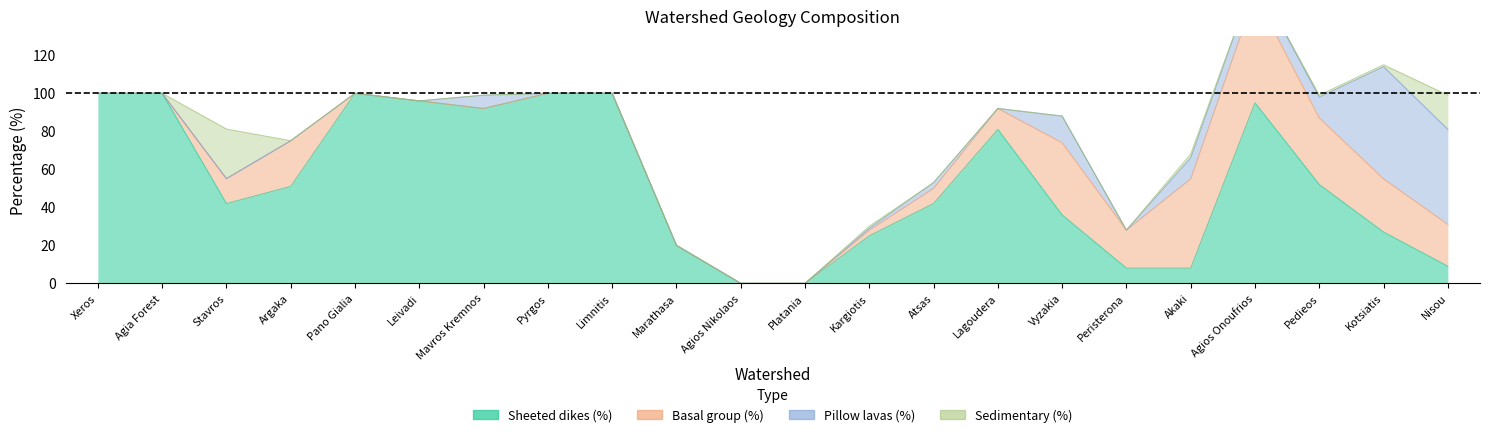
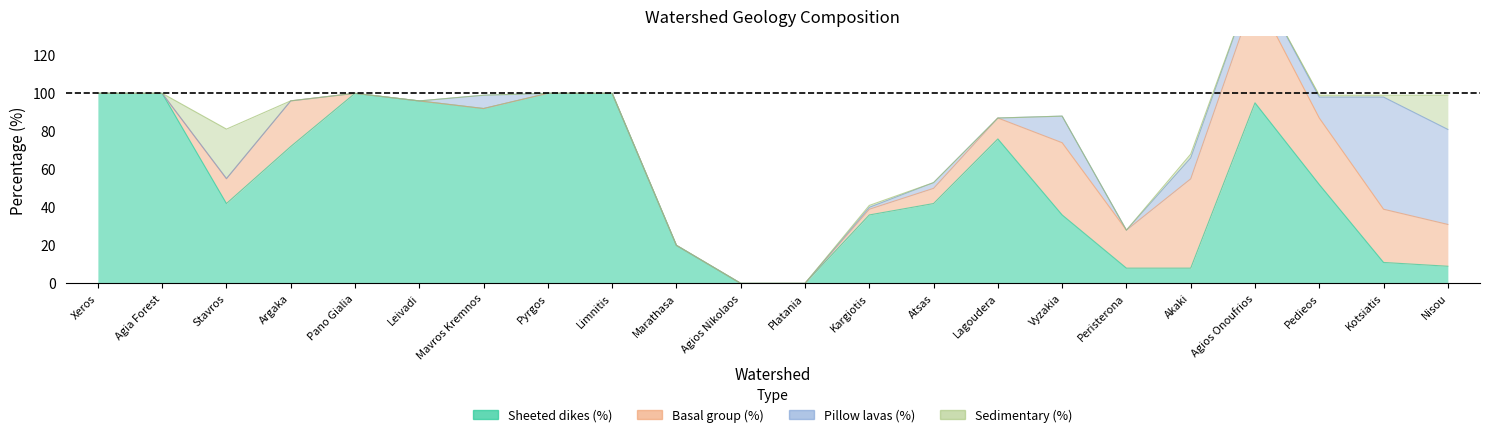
  {
    "Sheeted dikes (%)": {
      "Stavros": 42,
-     "Argaka": 51,
-     "Kargiotis": 25,
+     "Argaka": 72,
+     "Kargiotis": 36,
      "Atsas": 42,
-     "Lagoudera": 81,
+     "Lagoudera": 76,
      "Vyzakia": 36,
      "Peristerona": 8,
      "Akaki": 8,
      "Agios Onoufrios": 95,
      "Pedieos": 52,
-     "Kotsiatis": 27,
+     "Kotsiatis": 11,
      "Nisou": 9
    },
    "Pillow lavas (%)": {
      "Akaki": 11,
      "Nisou": 50
    }
  }
